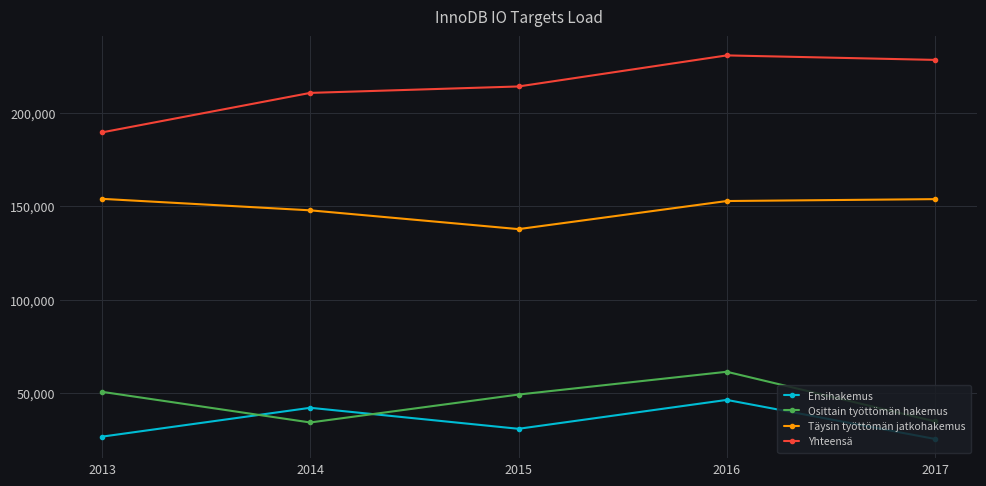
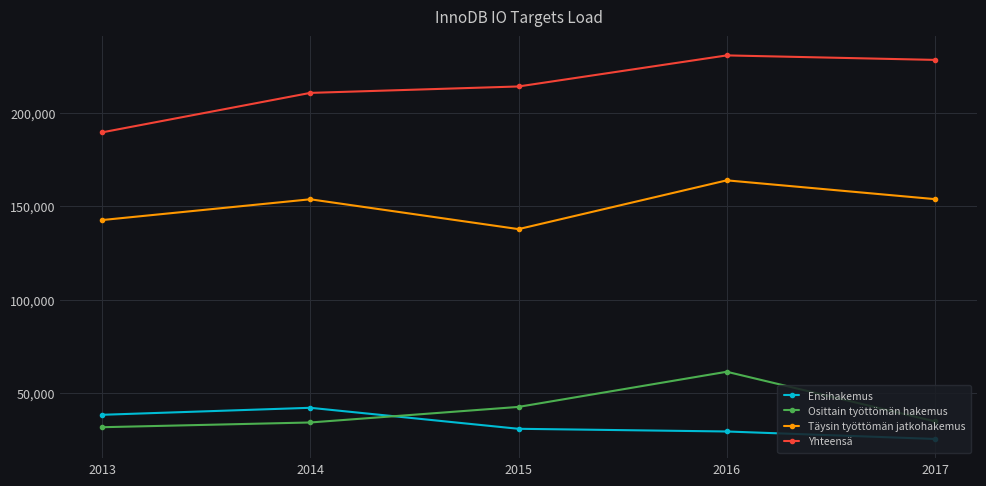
  {
    "Ensihakemus": {
-     "2013": "27,000",
+     "2013": "38,000",
      "2014": "42,000",
      "2015": "31,000",
-     "2016": "46,000"
+     "2016": "29,000"
    },
    "Osittain työttömän hakemus": {
-     "2013": "51,000",
+     "2013": "32,000",
      "2014": "34,000",
-     "2015": "49,000",
+     "2015": "43,000",
      "2016": "61,000"
    },
    "Täysin työttömän jatkohakemus": {
-     "2013": "154,000",
-     "2014": "148,000",
+     "2013": "143,000",
+     "2014": "154,000",
      "2015": "138,000",
-     "2016": "153,000",
+     "2016": "164,000",
      "2017": "154,000"
    },
    "Yhteensä": {
      "2013": "190,000",
      "2014": "211,000",
      "2015": "214,000",
      "2016": "231,000",
      "2017": "228,000"
    }
  }
